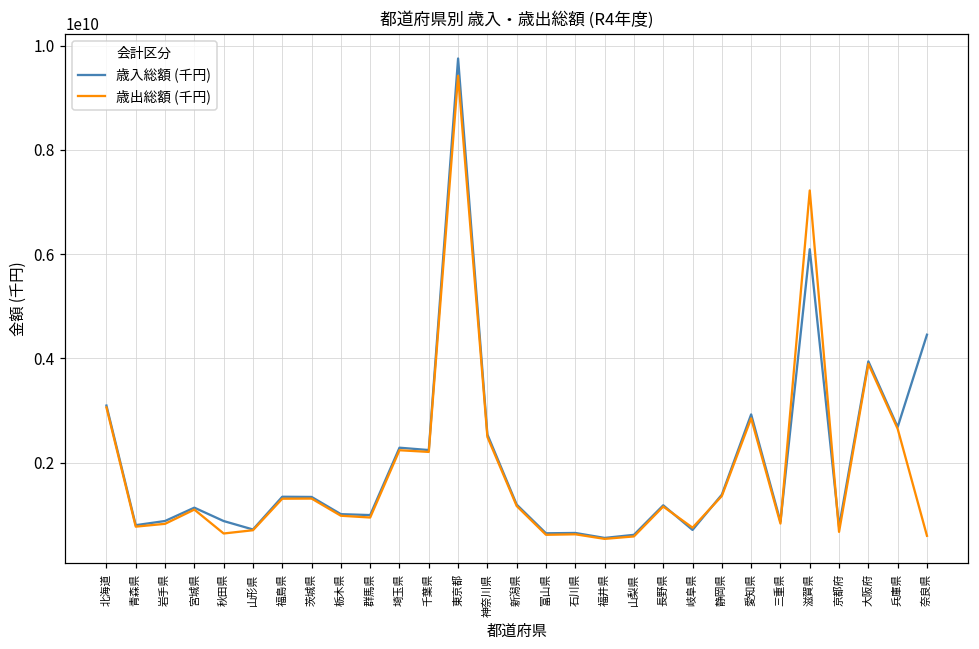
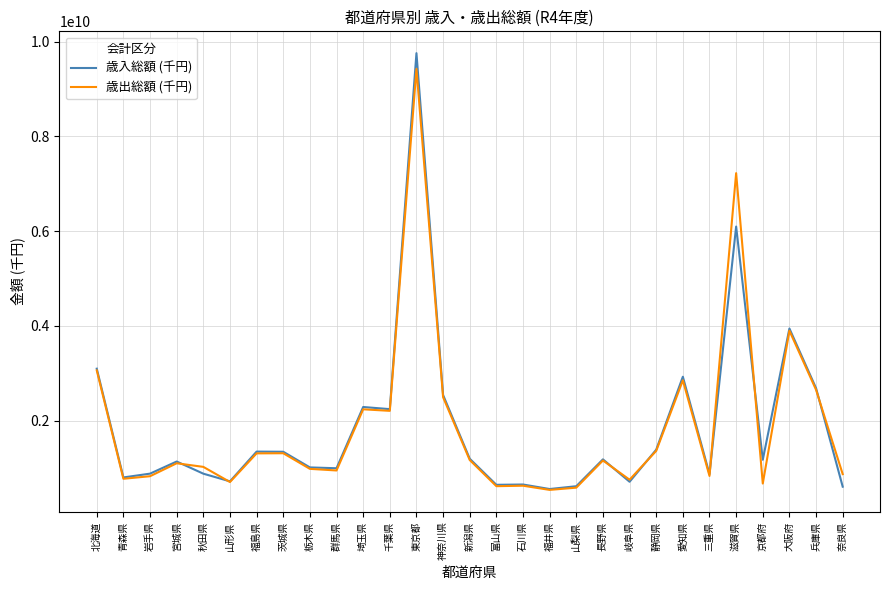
  {
    "歳入総額 (千円)": {
      "岩手県": 900000000,
      "秋田県": 900000000,
      "東京都": 9800000000,
      "愛知県": 2900000000,
      "滋賀県": 6100000000,
-     "京都府": 800000000,
-     "奈良県": 4500000000
+     "京都府": 1200000000,
+     "奈良県": 600000000
    },
    "歳出総額 (千円)": {
      "岩手県": 800000000,
-     "秋田県": 600000000,
+     "秋田県": 1000000000,
      "東京都": 9400000000,
      "愛知県": 2800000000,
      "滋賀県": 7200000000,
      "京都府": 700000000,
-     "奈良県": 600000000
+     "奈良県": 900000000
    }
  }
